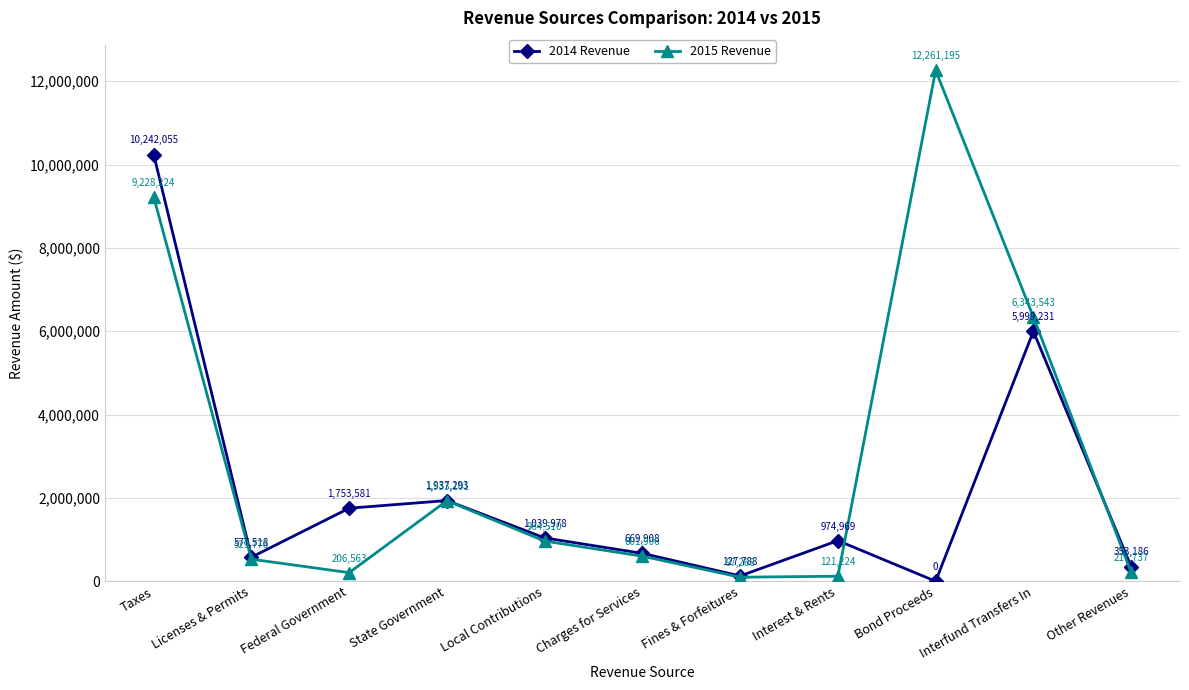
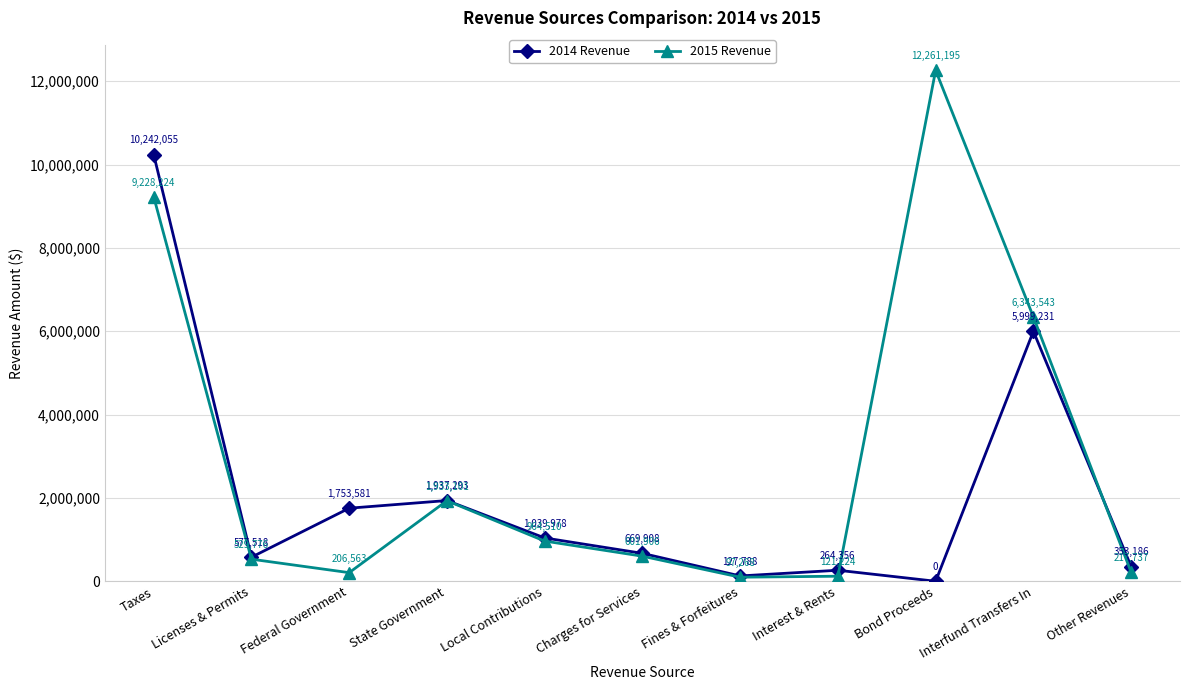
  {
    "2014 Revenue": {
      "Taxes": "10,242,055",
      "Federal Government": "1,753,581",
-     "Interest & Rents": "974,969",
+     "Interest & Rents": "264,356",
      "Bond Proceeds": "0"
    },
    "2015 Revenue": {
      "Taxes": "9,228,224",
      "Federal Government": "206,563",
      "Interest & Rents": "121,224",
      "Bond Proceeds": "12,261,195",
      "Interfund Transfers In": "6,343,543"
    }
  }
